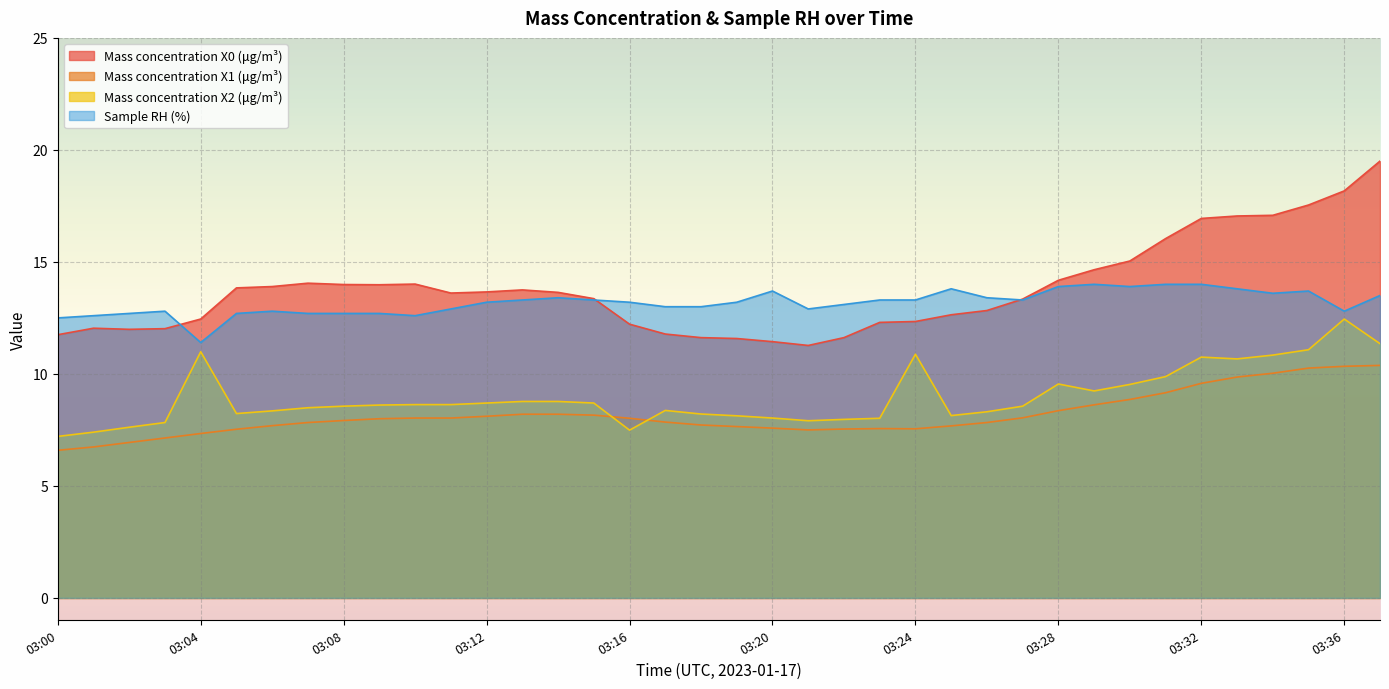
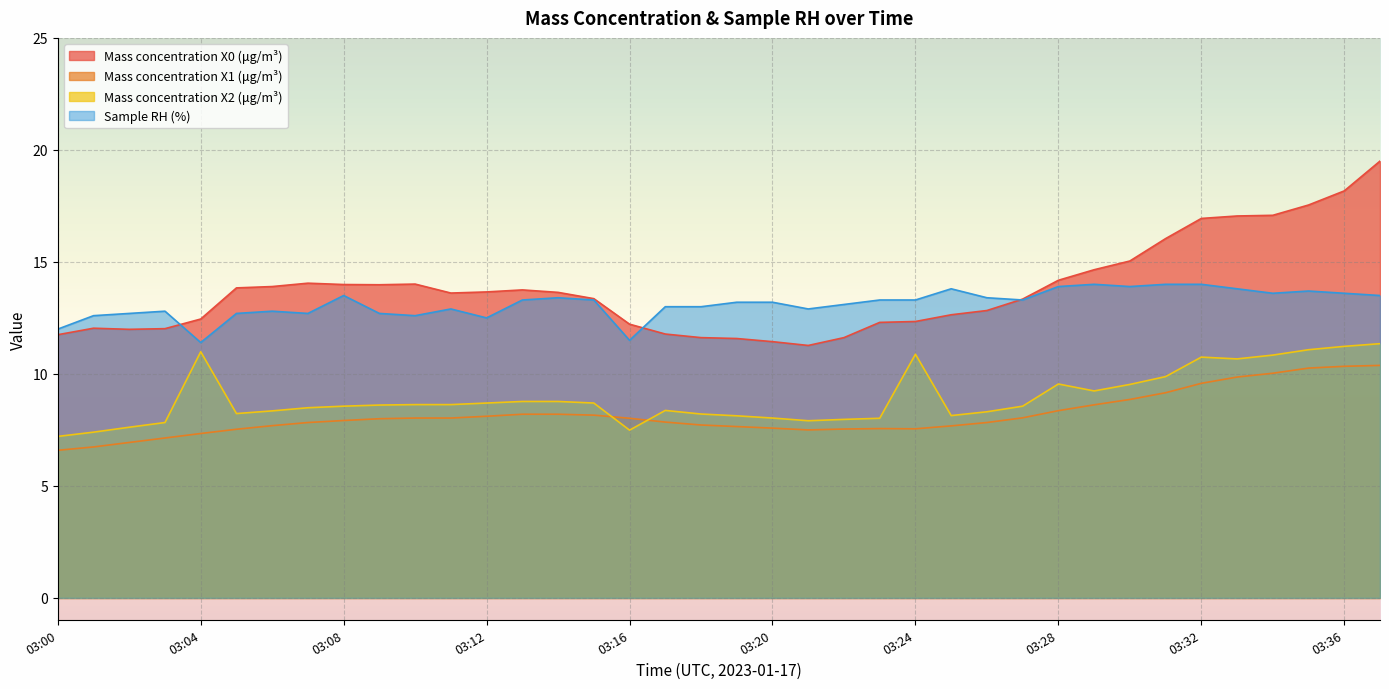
  {
    "Mass concentration X2 (μg/m³)": {
      "03:00": 7.2,
      "03:04": 11.0,
      "03:08": 8.6,
      "03:12": 8.7,
      "03:16": 7.5,
      "03:20": 8.0,
      "03:24": 10.9,
      "03:28": 9.6,
      "03:32": 10.8,
-     "03:36": 12.5
+     "03:36": 11.2
    },
    "Sample RH (%)": {
-     "03:00": 12.5,
+     "03:00": 12.0,
      "03:04": 11.4,
-     "03:08": 12.7,
-     "03:12": 13.2,
-     "03:16": 13.2,
-     "03:20": 13.7,
+     "03:08": 13.5,
+     "03:12": 12.5,
+     "03:16": 11.5,
+     "03:20": 13.2,
      "03:24": 13.3,
      "03:28": 13.9,
      "03:32": 14.0,
-     "03:36": 12.8
+     "03:36": 13.6
    }
  }
